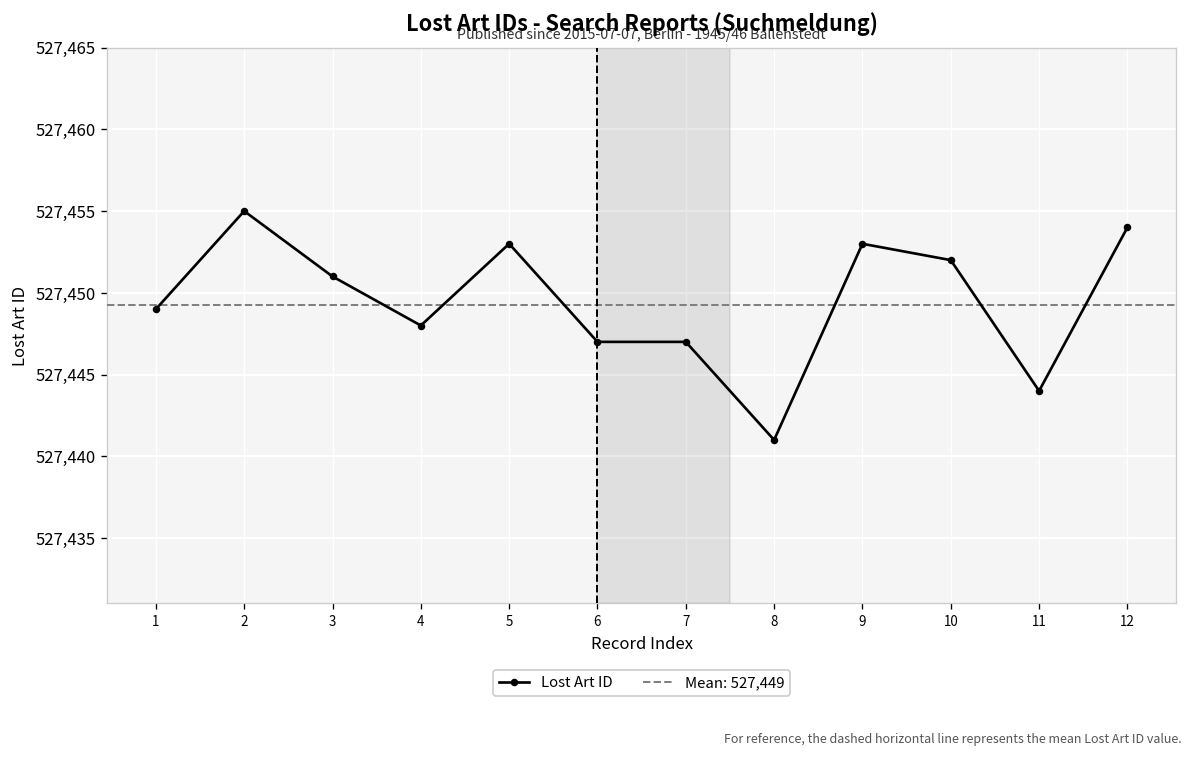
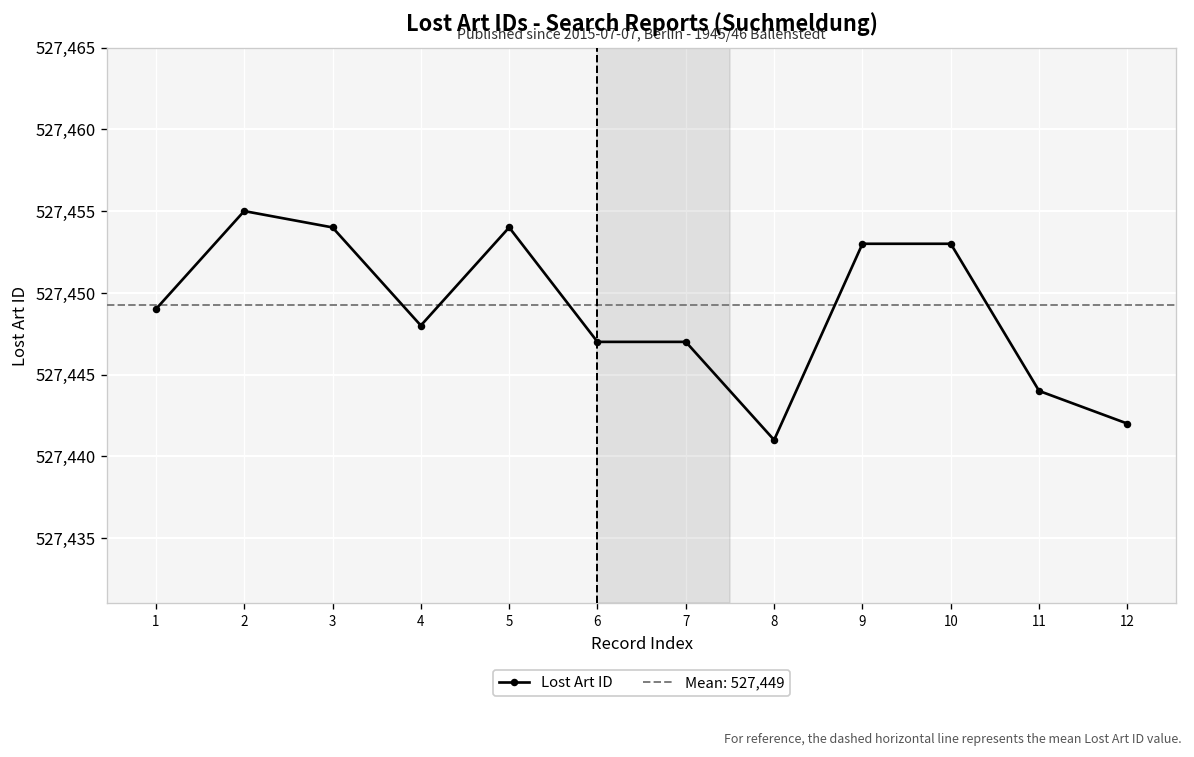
  {
    "1": "527,449",
    "2": "527,455",
-   "3": "527,451",
+   "3": "527,454",
    "4": "527,448",
-   "5": "527,453",
+   "5": "527,454",
    "6": "527,447",
    "7": "527,447",
    "8": "527,441",
    "9": "527,453",
-   "10": "527,452",
+   "10": "527,453",
    "11": "527,444",
-   "12": "527,454"
+   "12": "527,442"
  }
